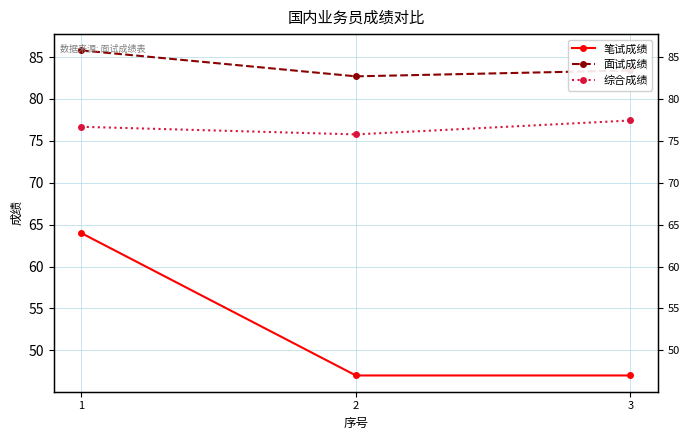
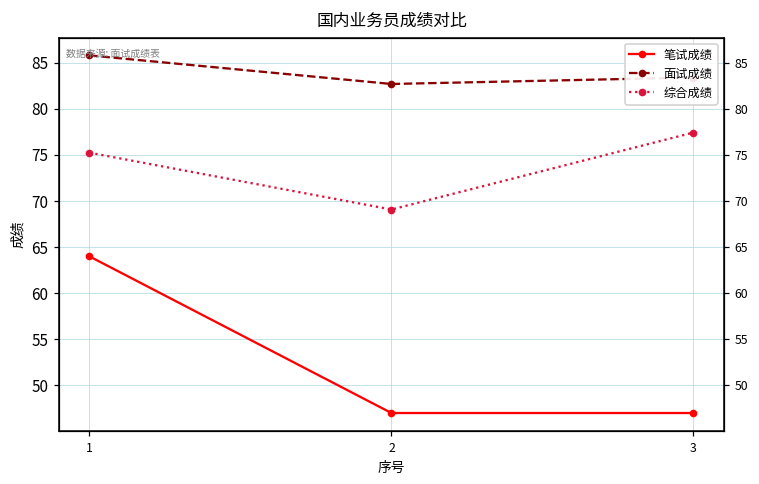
  {
    "笔试成绩": {
      "1": 64,
      "2": 47,
      "3": 47
    },
    "面试成绩": {
      "1": 86,
      "2": 83
    },
    "综合成绩": {
-     "1": 77,
-     "2": 76,
+     "1": 75,
+     "2": 69,
      "3": 77
    }
  }
